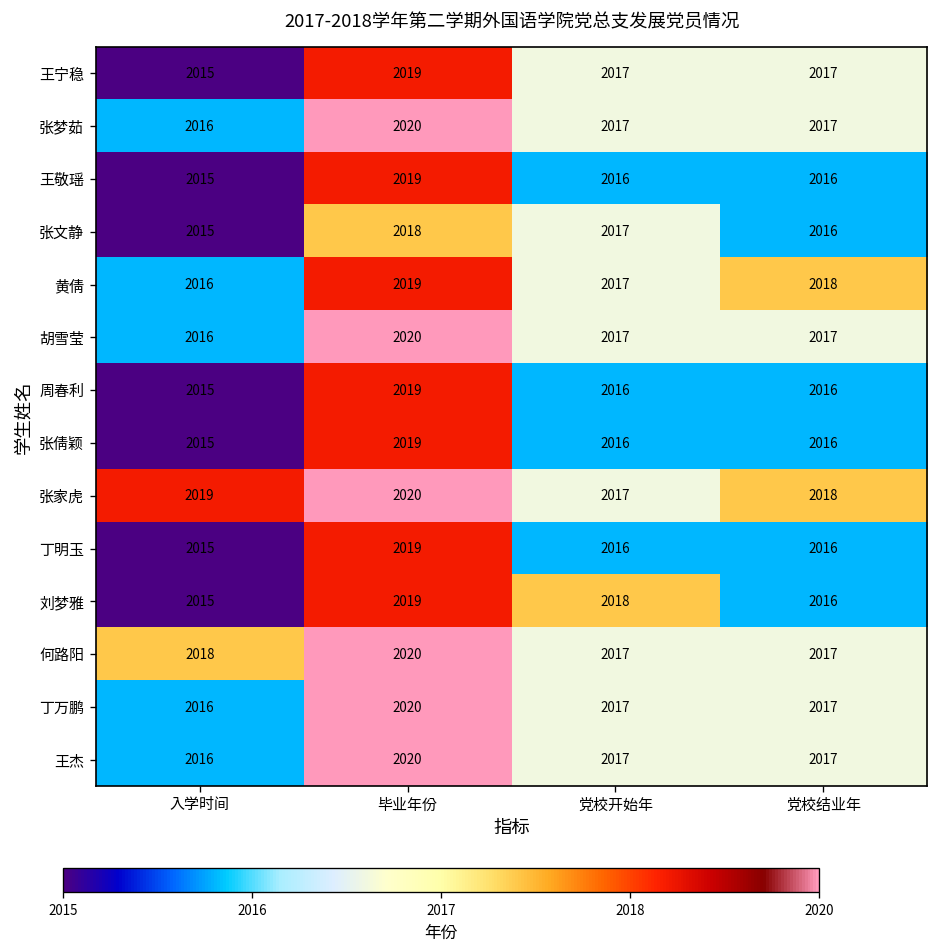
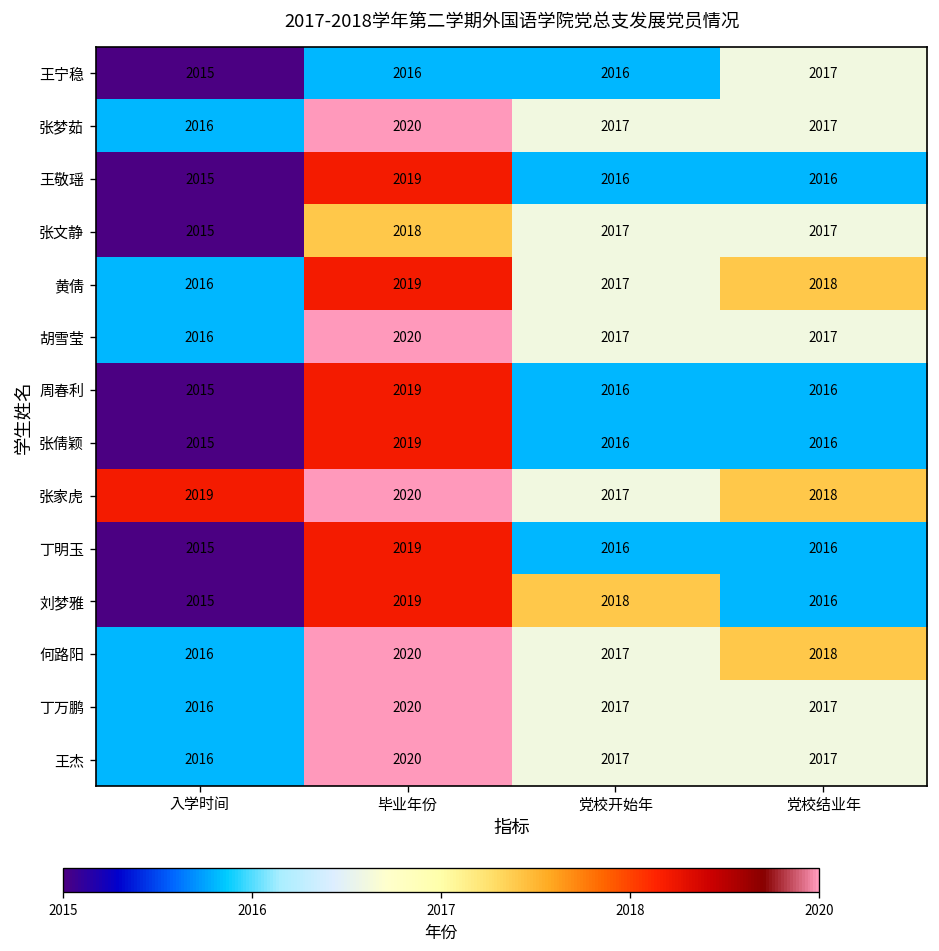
  {
    "王宁稳": {
      "入学时间": 2015,
-     "毕业年份": 2019,
-     "党校开始年": 2017,
+     "毕业年份": 2016,
+     "党校开始年": 2016,
      "党校结业年": 2017
    },
    "张梦茹": {
      "入学时间": 2016,
      "毕业年份": 2020,
      "党校开始年": 2017,
      "党校结业年": 2017
    },
    "王敬瑶": {
      "入学时间": 2015,
      "毕业年份": 2019,
      "党校开始年": 2016,
      "党校结业年": 2016
    },
    "张文静": {
      "入学时间": 2015,
      "毕业年份": 2018,
      "党校开始年": 2017,
-     "党校结业年": 2016
+     "党校结业年": 2017
    },
    "黄倩": {
      "入学时间": 2016,
      "毕业年份": 2019,
      "党校开始年": 2017,
      "党校结业年": 2018
    },
    "胡雪莹": {
      "入学时间": 2016,
      "毕业年份": 2020,
      "党校开始年": 2017,
      "党校结业年": 2017
    },
    "周春利": {
      "入学时间": 2015,
      "毕业年份": 2019,
      "党校开始年": 2016,
      "党校结业年": 2016
    },
    "张倩颖": {
      "入学时间": 2015,
      "毕业年份": 2019,
      "党校开始年": 2016,
      "党校结业年": 2016
    },
    "张家虎": {
      "入学时间": 2019,
      "毕业年份": 2020,
      "党校开始年": 2017,
      "党校结业年": 2018
    },
    "丁明玉": {
      "入学时间": 2015,
      "毕业年份": 2019,
      "党校开始年": 2016,
      "党校结业年": 2016
    },
    "刘梦雅": {
      "入学时间": 2015,
      "毕业年份": 2019,
      "党校开始年": 2018,
      "党校结业年": 2016
    },
    "何路阳": {
-     "入学时间": 2018,
+     "入学时间": 2016,
      "毕业年份": 2020,
      "党校开始年": 2017,
-     "党校结业年": 2017
+     "党校结业年": 2018
    },
    "丁万鹏": {
      "入学时间": 2016,
      "毕业年份": 2020,
      "党校开始年": 2017,
      "党校结业年": 2017
    },
    "王杰": {
      "入学时间": 2016,
      "毕业年份": 2020,
      "党校开始年": 2017,
      "党校结业年": 2017
    }
  }
